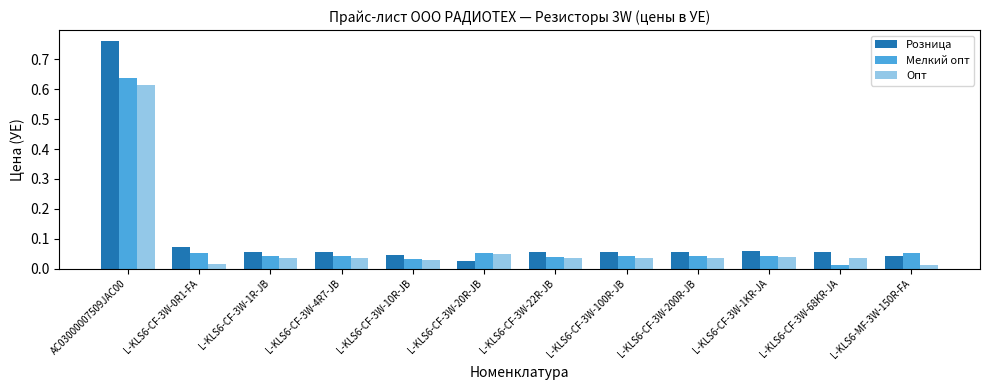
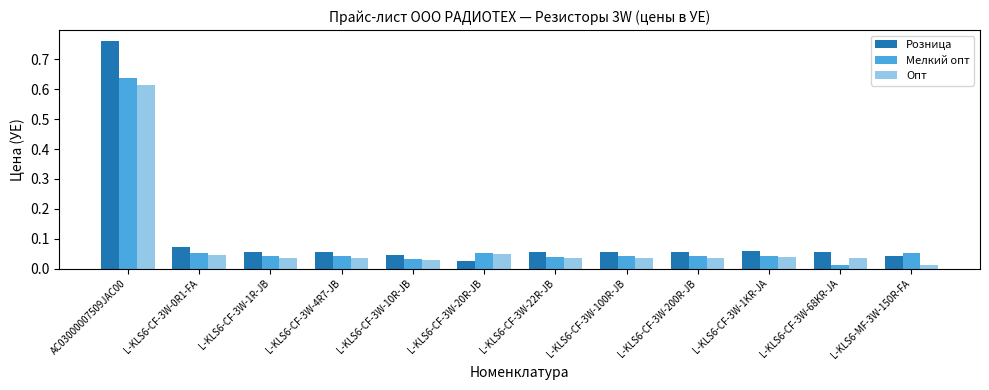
  {
    "Розница": {
      "AC03000007509JAC00": 0.76,
      "L-KLS6-CF-3W-0R1-FA": 0.07,
      "L-KLS6-CF-3W-1R-JB": 0.06,
      "L-KLS6-CF-3W-4R7-JB": 0.06,
      "L-KLS6-CF-3W-10R-JB": 0.05,
      "L-KLS6-CF-3W-20R-JB": 0.03,
      "L-KLS6-CF-3W-22R-JB": 0.05,
      "L-KLS6-CF-3W-100R-JB": 0.06,
      "L-KLS6-CF-3W-200R-JB": 0.06,
      "L-KLS6-CF-3W-1KR-JA": 0.06,
      "L-KLS6-CF-3W-68KR-JA": 0.06,
      "L-KLS6-MF-3W-150R-FA": 0.04
    },
    "Мелкий опт": {
      "AC03000007509JAC00": 0.64,
      "L-KLS6-CF-3W-0R1-FA": 0.05,
      "L-KLS6-CF-3W-1R-JB": 0.04,
      "L-KLS6-CF-3W-4R7-JB": 0.04,
      "L-KLS6-CF-3W-10R-JB": 0.03,
      "L-KLS6-CF-3W-20R-JB": 0.05,
      "L-KLS6-CF-3W-22R-JB": 0.04,
      "L-KLS6-CF-3W-100R-JB": 0.04,
      "L-KLS6-CF-3W-200R-JB": 0.04,
      "L-KLS6-CF-3W-1KR-JA": 0.04,
      "L-KLS6-CF-3W-68KR-JA": 0.01,
      "L-KLS6-MF-3W-150R-FA": 0.05
    },
    "Опт": {
      "AC03000007509JAC00": 0.61,
-     "L-KLS6-CF-3W-0R1-FA": 0.02,
+     "L-KLS6-CF-3W-0R1-FA": 0.05,
      "L-KLS6-CF-3W-1R-JB": 0.04,
      "L-KLS6-CF-3W-4R7-JB": 0.04,
      "L-KLS6-CF-3W-10R-JB": 0.03,
      "L-KLS6-CF-3W-20R-JB": 0.05,
      "L-KLS6-CF-3W-22R-JB": 0.03,
      "L-KLS6-CF-3W-100R-JB": 0.04,
      "L-KLS6-CF-3W-200R-JB": 0.04,
      "L-KLS6-CF-3W-1KR-JA": 0.04,
      "L-KLS6-CF-3W-68KR-JA": 0.03,
      "L-KLS6-MF-3W-150R-FA": 0.01
    }
  }
